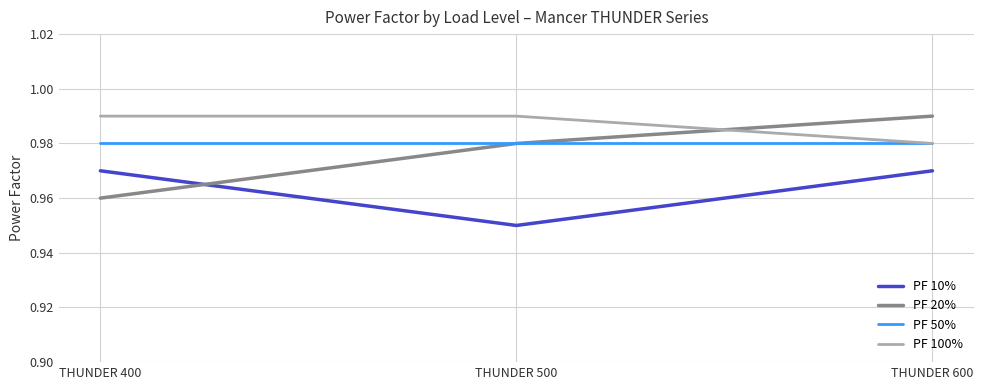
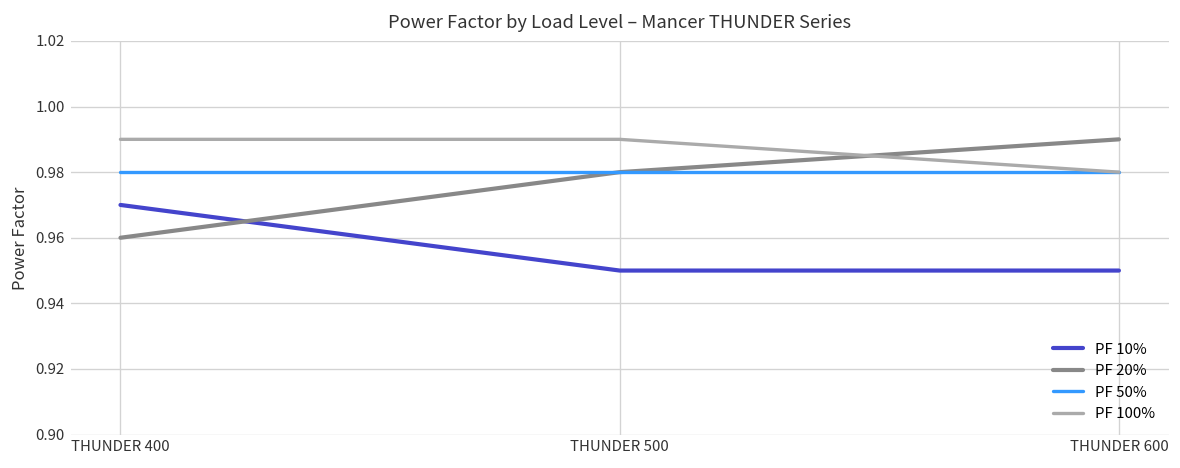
  {
    "PF 10%": {
      "THUNDER 400": 0.97,
      "THUNDER 500": 0.95,
-     "THUNDER 600": 0.97
+     "THUNDER 600": 0.95
    },
    "PF 50%": {
      "THUNDER 400": 0.98
    }
  }
